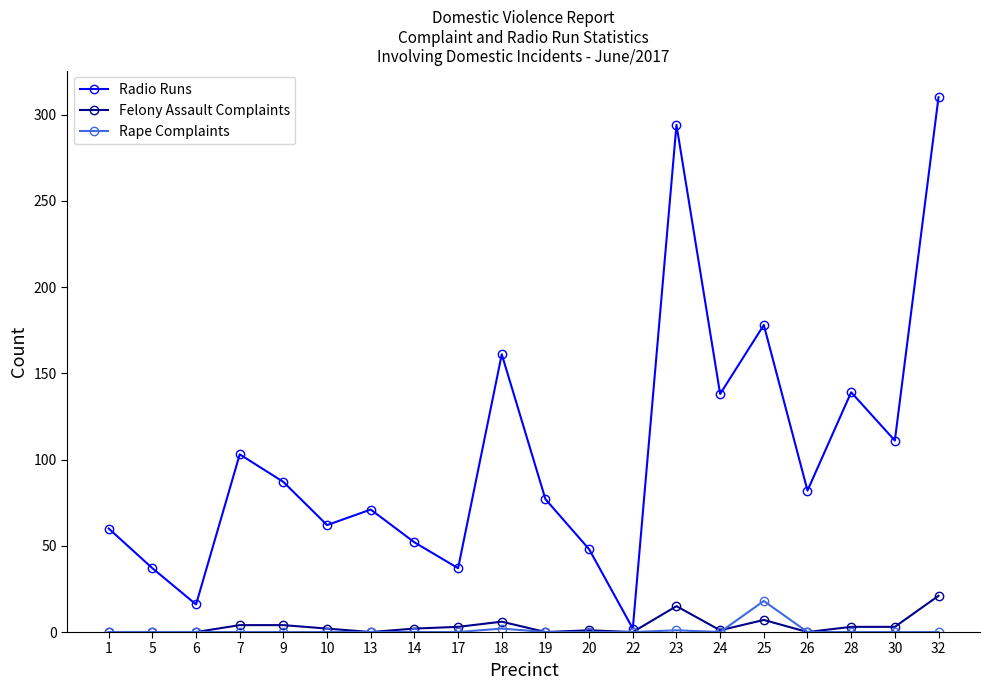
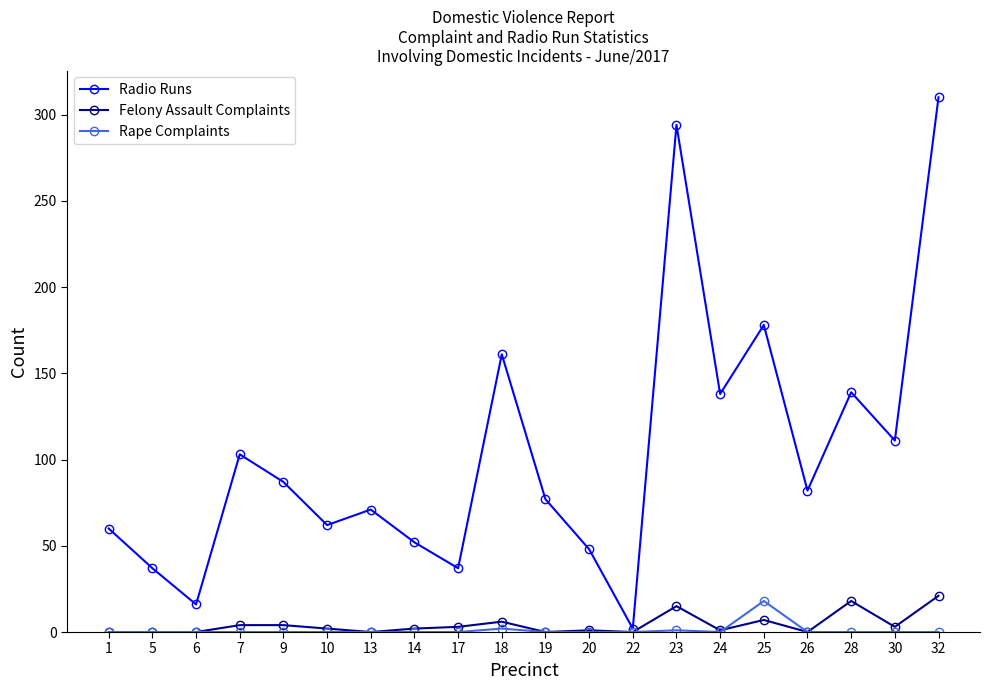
  {
    "Radio Runs": {
      "1": 60,
      "5": 37,
      "6": 16,
      "7": 103,
      "9": 87,
      "10": 62,
      "13": 71,
      "14": 52,
      "17": 37,
      "18": 161,
      "19": 77,
      "20": 48,
      "22": 2,
      "23": 294,
      "24": 138,
      "25": 178,
      "26": 82,
      "28": 139,
      "30": 111,
      "32": 310
    },
    "Felony Assault Complaints": {
      "7": 4,
      "9": 4,
      "10": 2,
      "14": 2,
      "17": 3,
      "18": 6,
      "23": 15,
      "25": 7,
-     "28": 3,
+     "28": 18,
      "30": 3,
      "32": 21
    },
    "Rape Complaints": {
      "7": 0,
      "9": 0,
      "10": 0,
      "14": 0,
      "17": 0,
      "18": 2,
      "23": 1,
      "25": 18,
      "28": 0,
      "30": 0,
      "32": 0
    }
  }
